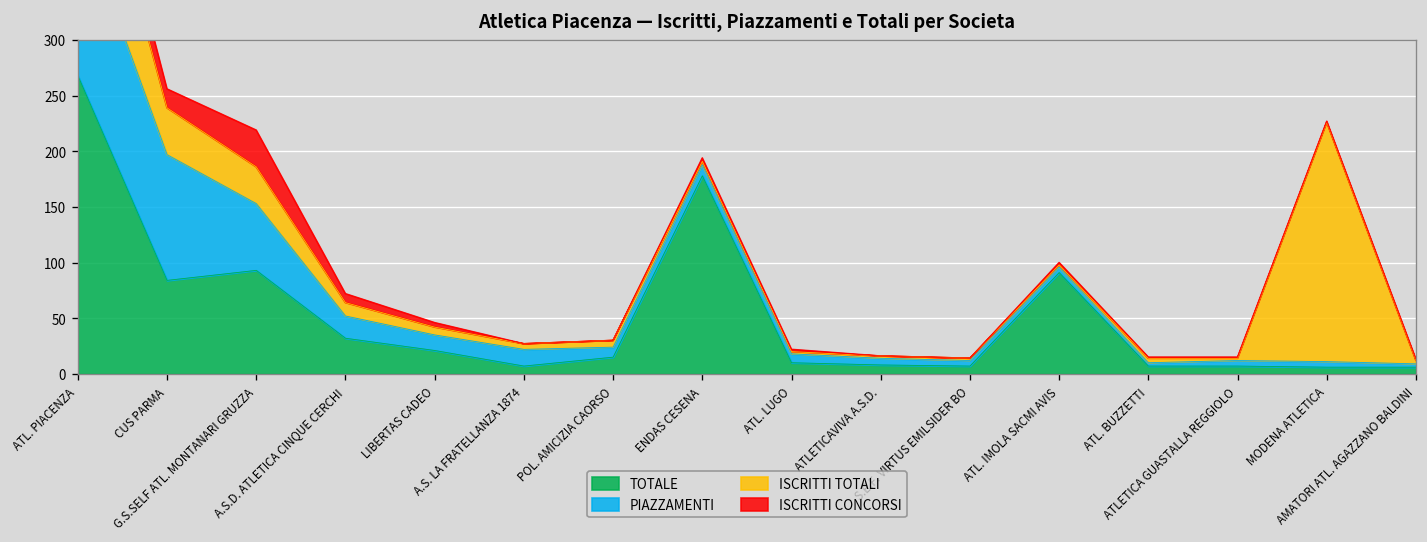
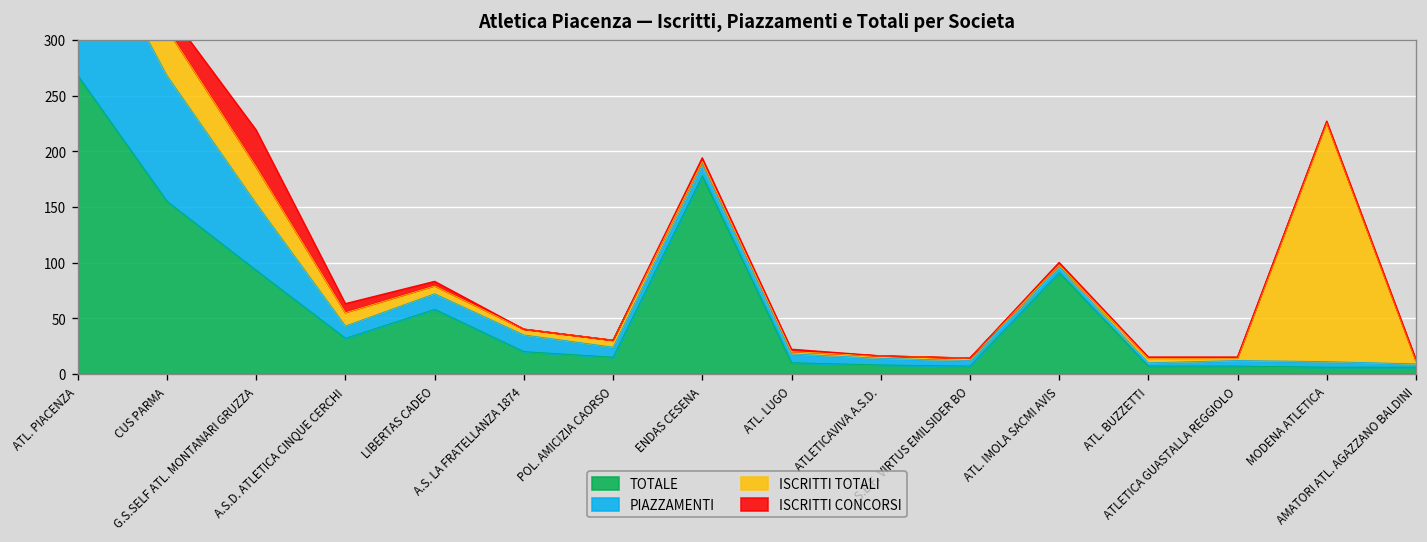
  {
    "TOTALE": {
      "ATL. PIACENZA": 270,
-     "CUS PARMA": 80,
+     "CUS PARMA": 160,
      "G.S.SELF ATL. MONTANARI GRUZZA": 90,
      "A.S.D. ATLETICA CINQUE CERCHI": 30,
-     "LIBERTAS CADEO": 20,
-     "A.S. LA FRATELLANZA 1874": 10,
+     "LIBERTAS CADEO": 60,
+     "A.S. LA FRATELLANZA 1874": 20,
      "POL. AMICIZIA CAORSO": 20,
      "ENDAS CESENA": 180,
      "ATL. LUGO": 10,
      "ATLETICAVIVA A.S.D.": 10,
      "S.E.F. VIRTUS EMILSIDER BO": 10,
      "ATL. IMOLA SACMI AVIS": 90,
      "ATL. BUZZETTI": 10,
      "ATLETICA GUASTALLA REGGIOLO": 10,
      "MODENA ATLETICA": 10,
      "AMATORI ATL. AGAZZANO BALDINI": 10
    },
    "PIAZZAMENTI": {
      "CUS PARMA": 110,
      "G.S.SELF ATL. MONTANARI GRUZZA": 60,
-     "A.S.D. ATLETICA CINQUE CERCHI": 20,
+     "A.S.D. ATLETICA CINQUE CERCHI": 10,
      "LIBERTAS CADEO": 10,
      "A.S. LA FRATELLANZA 1874": 20,
      "POL. AMICIZIA CAORSO": 10,
      "ENDAS CESENA": 10,
      "ATL. BUZZETTI": 0,
      "MODENA ATLETICA": 10,
      "AMATORI ATL. AGAZZANO BALDINI": 0
    },
    "ISCRITTI TOTALI": {
      "G.S.SELF ATL. MONTANARI GRUZZA": 30,
      "A.S.D. ATLETICA CINQUE CERCHI": 10,
      "LIBERTAS CADEO": 10,
      "ENDAS CESENA": 0
    },
    "ISCRITTI CONCORSI": {
      "G.S.SELF ATL. MONTANARI GRUZZA": 30,
      "A.S.D. ATLETICA CINQUE CERCHI": 10,
      "LIBERTAS CADEO": 0,
      "ENDAS CESENA": 0
    }
  }
